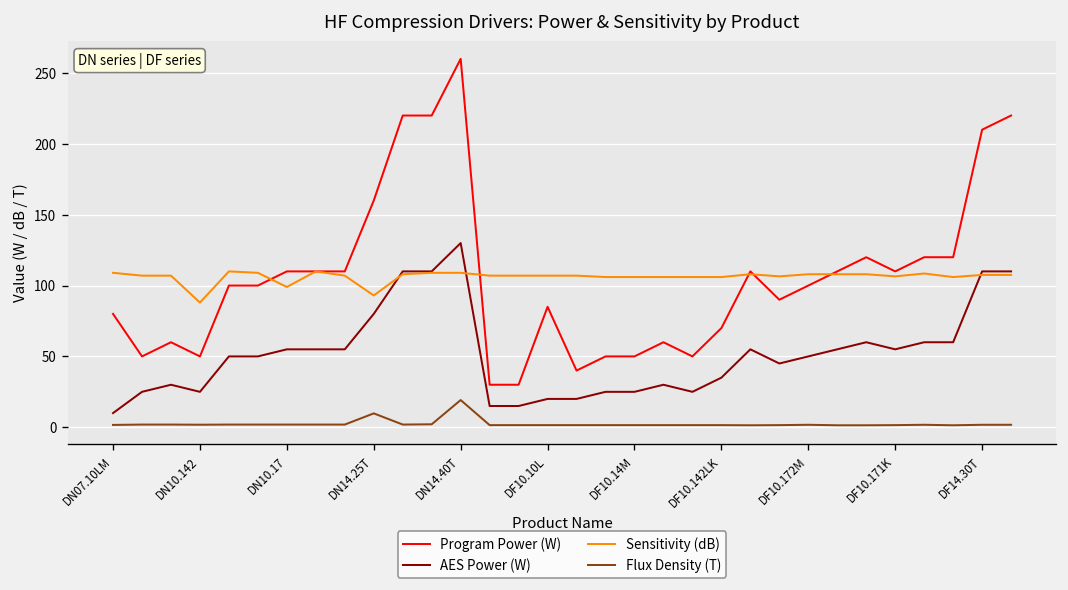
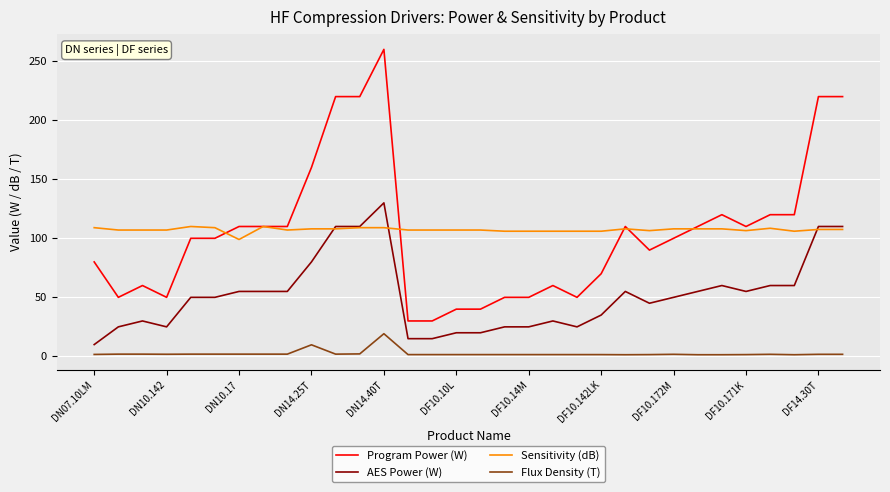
  {
    "Program Power (W)": {
      "DN07.10LM": 80,
      "DN10.142": 50,
      "DN10.17": 110,
      "DN14.25T": 160,
      "DN14.40T": 260,
-     "DF10.10L": 85,
+     "DF10.10L": 40,
      "DF10.14M": 50,
      "DF10.142LK": 70,
      "DF10.172M": 100,
      "DF10.171K": 110,
-     "DF14.30T": 210
+     "DF14.30T": 220
    },
    "AES Power (W)": {
      "DN07.10LM": 10,
      "DN10.142": 25,
      "DN10.17": 55,
      "DN14.25T": 80,
      "DN14.40T": 130,
      "DF10.10L": 20,
      "DF10.14M": 25,
      "DF10.142LK": 35,
      "DF10.172M": 50,
      "DF10.171K": 55,
      "DF14.30T": 110
    },
    "Sensitivity (dB)": {
      "DN07.10LM": 109,
-     "DN10.142": 88,
+     "DN10.142": 107,
      "DN10.17": 99,
-     "DN14.25T": 93,
+     "DN14.25T": 108,
      "DN14.40T": 109,
      "DF10.10L": 107,
      "DF10.14M": 106,
      "DF10.142LK": 106,
      "DF10.172M": 108,
      "DF10.171K": 107,
      "DF14.30T": 108
    },
    "Flux Density (T)": {
      "DN07.10LM": 2,
      "DN10.142": 2,
      "DN10.17": 2,
      "DN14.25T": 10,
      "DN14.40T": 19,
      "DF10.10L": 2,
      "DF10.14M": 2,
      "DF10.142LK": 2,
      "DF10.172M": 2,
      "DF10.171K": 2,
      "DF14.30T": 2
    }
  }
